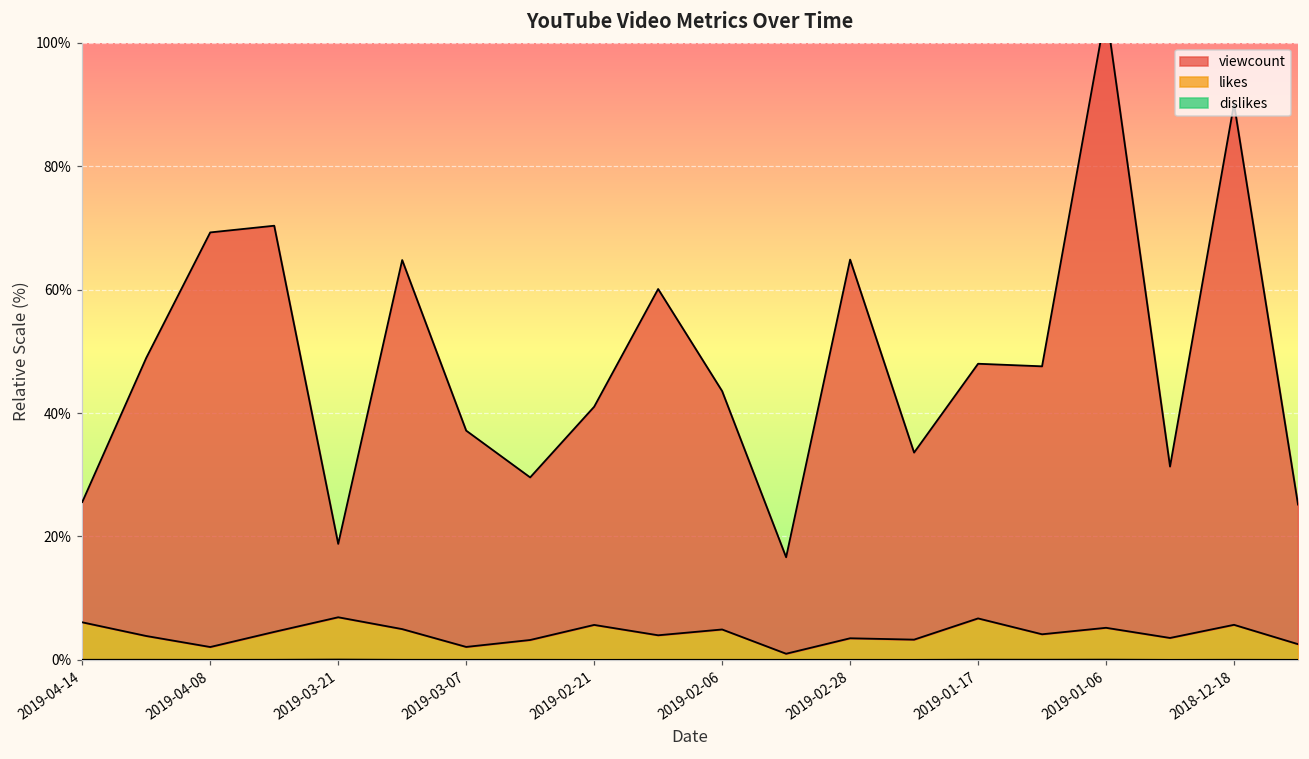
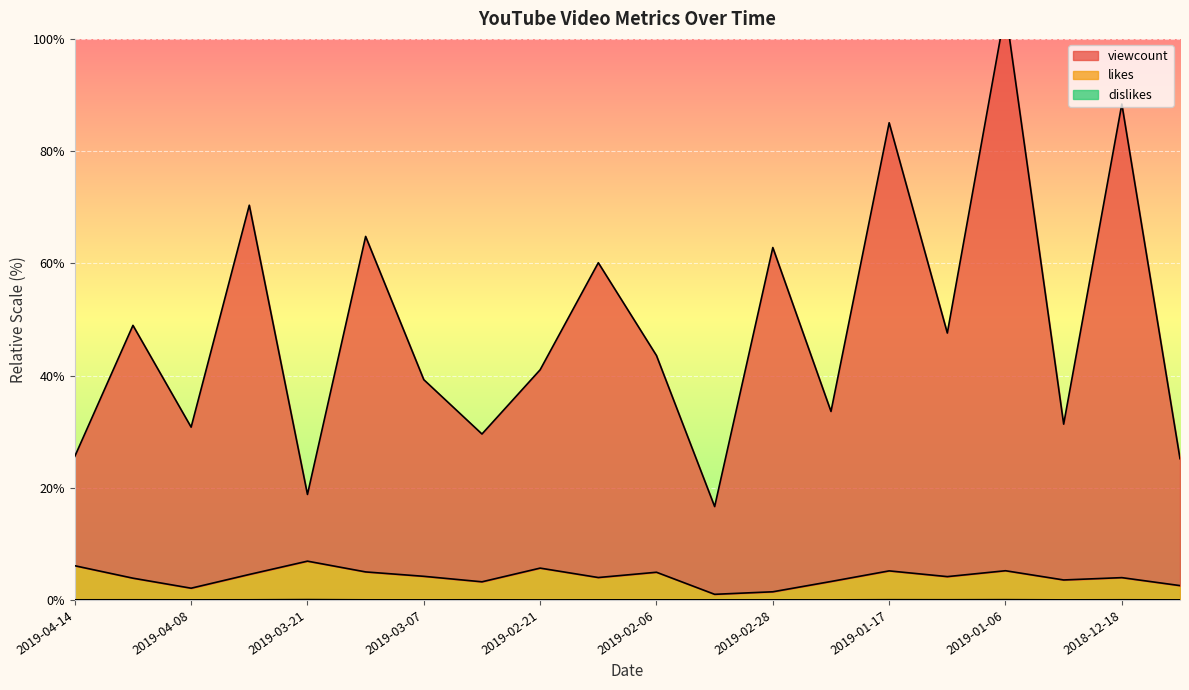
  {
    "dislikes": {
      "2019-04-14": "0%",
      "2019-04-08": "0%",
      "2019-03-21": "0%",
      "2019-03-07": "0%",
      "2019-02-21": "0%",
      "2019-02-06": "0%",
      "2019-02-28": "0%",
      "2019-01-17": "0%",
      "2019-01-06": "0%",
      "2018-12-18": "0%"
    },
    "likes": {
      "2019-04-14": "6%",
      "2019-04-08": "2%",
      "2019-03-21": "7%",
-     "2019-03-07": "2%",
+     "2019-03-07": "4%",
      "2019-02-21": "6%",
      "2019-02-06": "5%",
-     "2019-02-28": "3%",
-     "2019-01-17": "7%",
+     "2019-02-28": "1%",
+     "2019-01-17": "5%",
      "2019-01-06": "5%",
-     "2018-12-18": "6%"
+     "2018-12-18": "4%"
    },
    "viewcount": {
      "2019-04-14": "19%",
-     "2019-04-08": "67%",
+     "2019-04-08": "29%",
      "2019-03-21": "12%",
      "2019-03-07": "35%",
      "2019-02-21": "35%",
      "2019-02-06": "39%",
      "2019-02-28": "61%",
-     "2019-01-17": "41%"
+     "2019-01-17": "80%"
    }
  }
